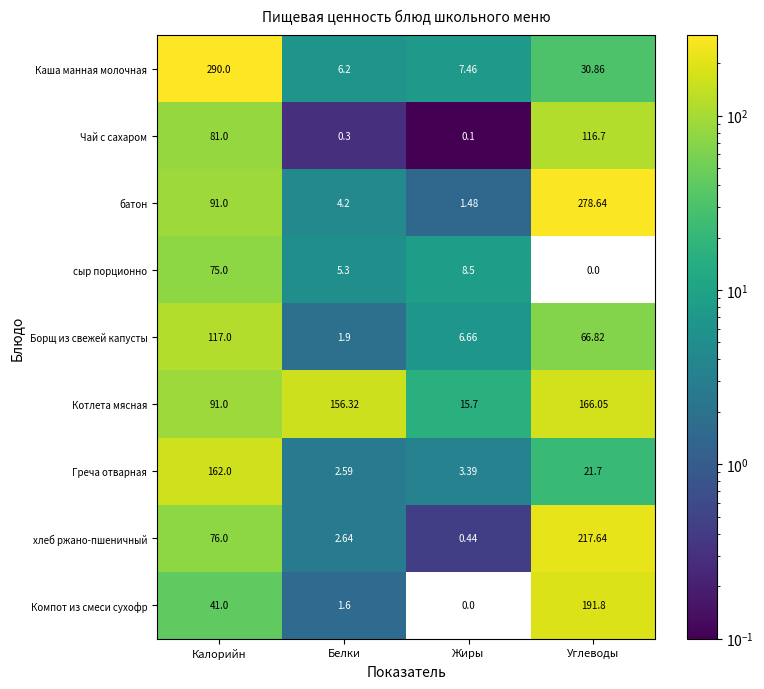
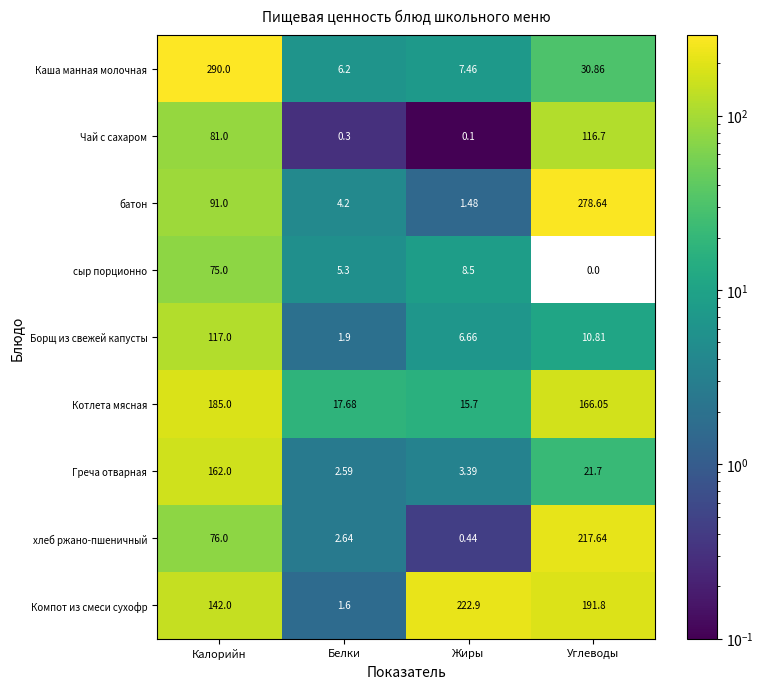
  {
    "Каша манная молочная": {
      "Калорийн": 290.0,
      "Белки": 6.2,
      "Жиры": 7.46,
      "Углеводы": 30.86
    },
    "Чай с сахаром": {
      "Калорийн": 81.0,
      "Белки": 0.3,
      "Жиры": 0.1,
      "Углеводы": 116.7
    },
    "батон": {
      "Калорийн": 91.0,
      "Белки": 4.2,
      "Жиры": 1.48,
      "Углеводы": 278.64
    },
    "сыр порционно": {
      "Калорийн": 75.0,
      "Белки": 5.3,
      "Жиры": 8.5,
      "Углеводы": 0.0
    },
    "Борщ из свежей капусты": {
      "Калорийн": 117.0,
      "Белки": 1.9,
      "Жиры": 6.66,
-     "Углеводы": 66.82
+     "Углеводы": 10.81
    },
    "Котлета мясная": {
-     "Калорийн": 91.0,
-     "Белки": 156.32,
+     "Калорийн": 185.0,
+     "Белки": 17.68,
      "Жиры": 15.7,
      "Углеводы": 166.05
    },
    "Греча отварная": {
      "Калорийн": 162.0,
      "Белки": 2.59,
      "Жиры": 3.39,
      "Углеводы": 21.7
    },
    "хлеб ржано-пшеничный": {
      "Калорийн": 76.0,
      "Белки": 2.64,
      "Жиры": 0.44,
      "Углеводы": 217.64
    },
    "Компот из смеси сухофр": {
-     "Калорийн": 41.0,
+     "Калорийн": 142.0,
      "Белки": 1.6,
-     "Жиры": 0.0,
+     "Жиры": 222.9,
      "Углеводы": 191.8
    }
  }
